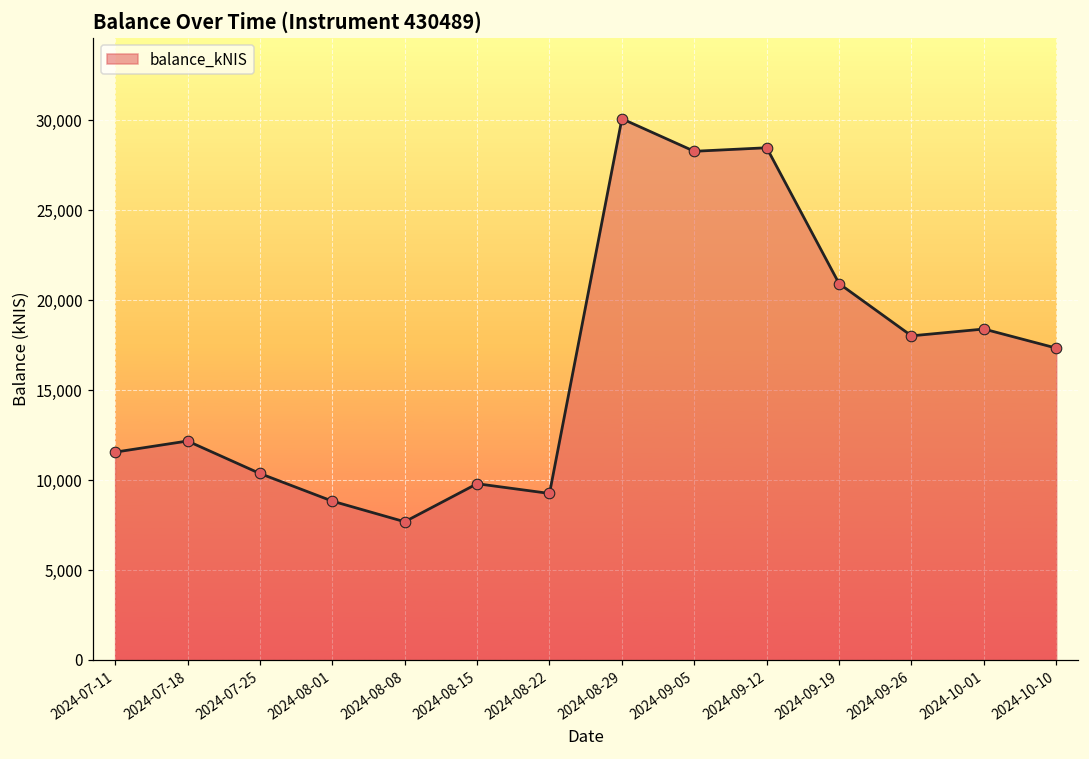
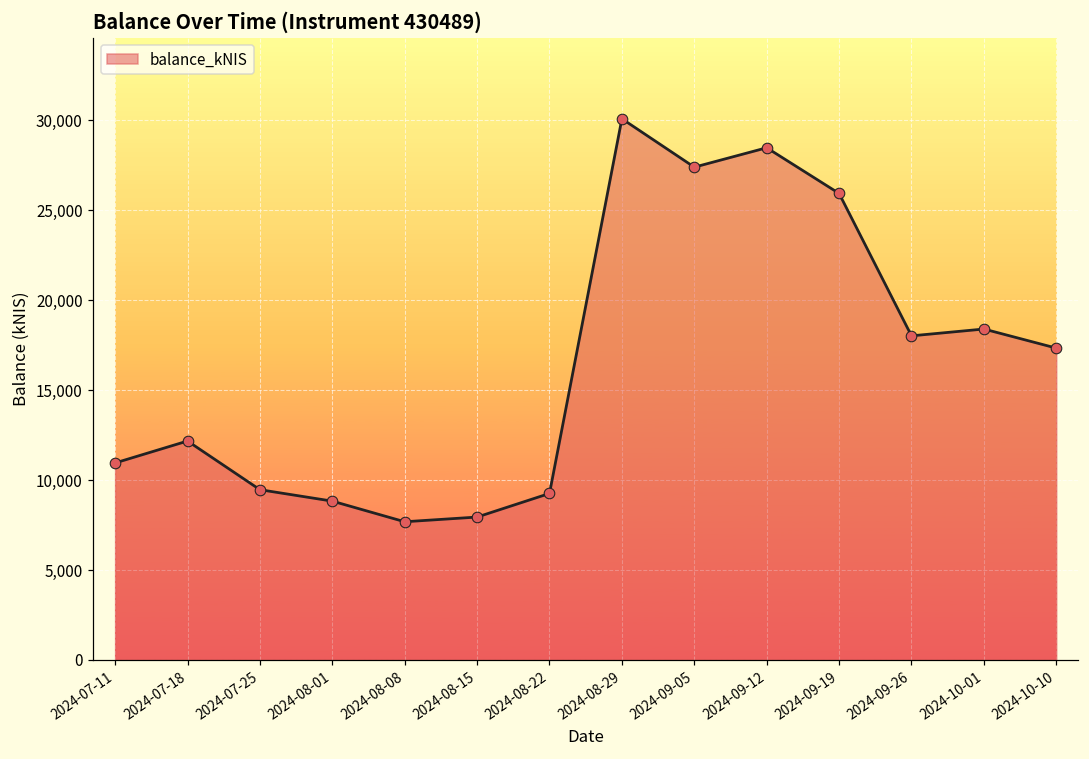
  {
-   "2024-07-11": "11,600",
+   "2024-07-11": "11,000",
    "2024-07-18": "12,200",
-   "2024-07-25": "10,400",
+   "2024-07-25": "9,500",
    "2024-08-01": "8,800",
    "2024-08-08": "7,700",
-   "2024-08-15": "9,800",
+   "2024-08-15": "7,900",
    "2024-08-22": "9,300",
    "2024-08-29": "30,100",
-   "2024-09-05": "28,300",
+   "2024-09-05": "27,400",
    "2024-09-12": "28,500",
-   "2024-09-19": "20,900",
+   "2024-09-19": "25,900",
    "2024-09-26": "18,000",
    "2024-10-01": "18,400",
    "2024-10-10": "17,300"
  }
